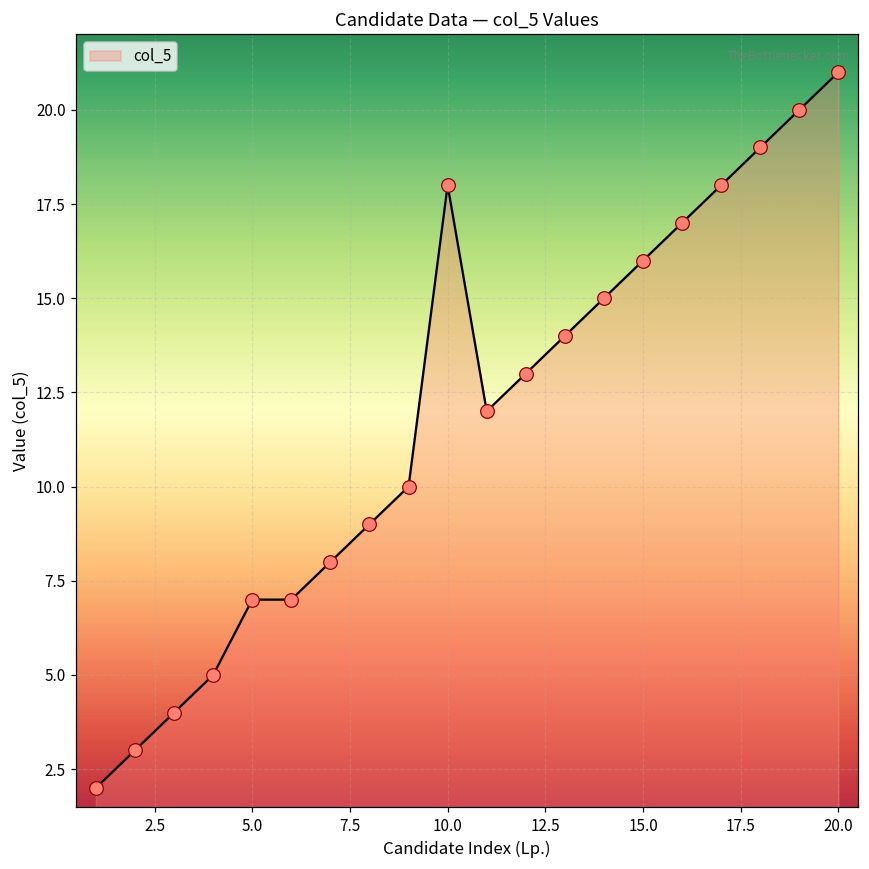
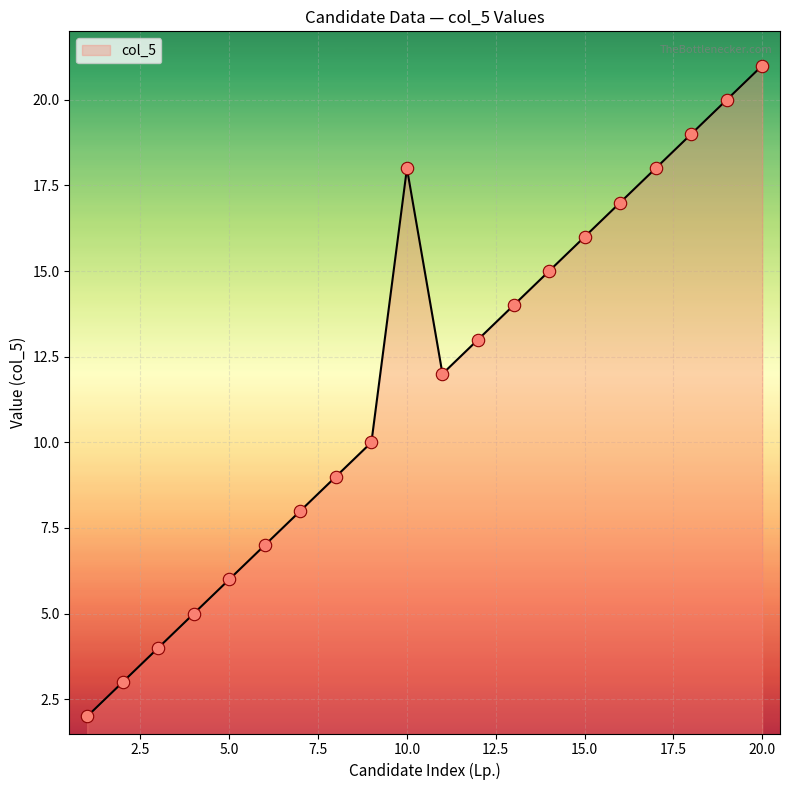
  {
-   "5.0": 7,
+   "5.0": 6,
    "10.0": 18,
    "15.0": 16,
    "20.0": 21
  }
